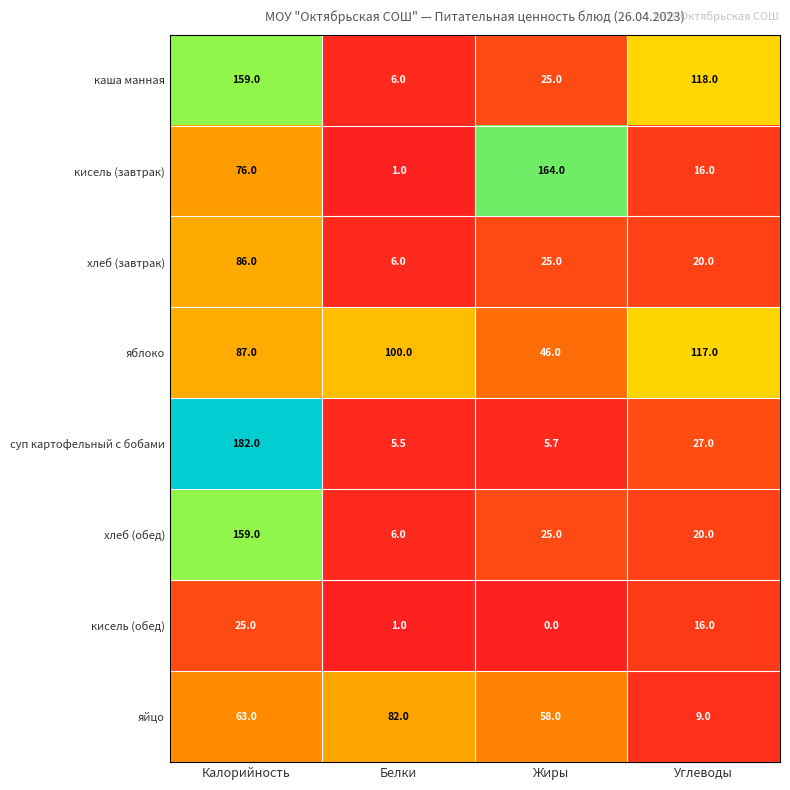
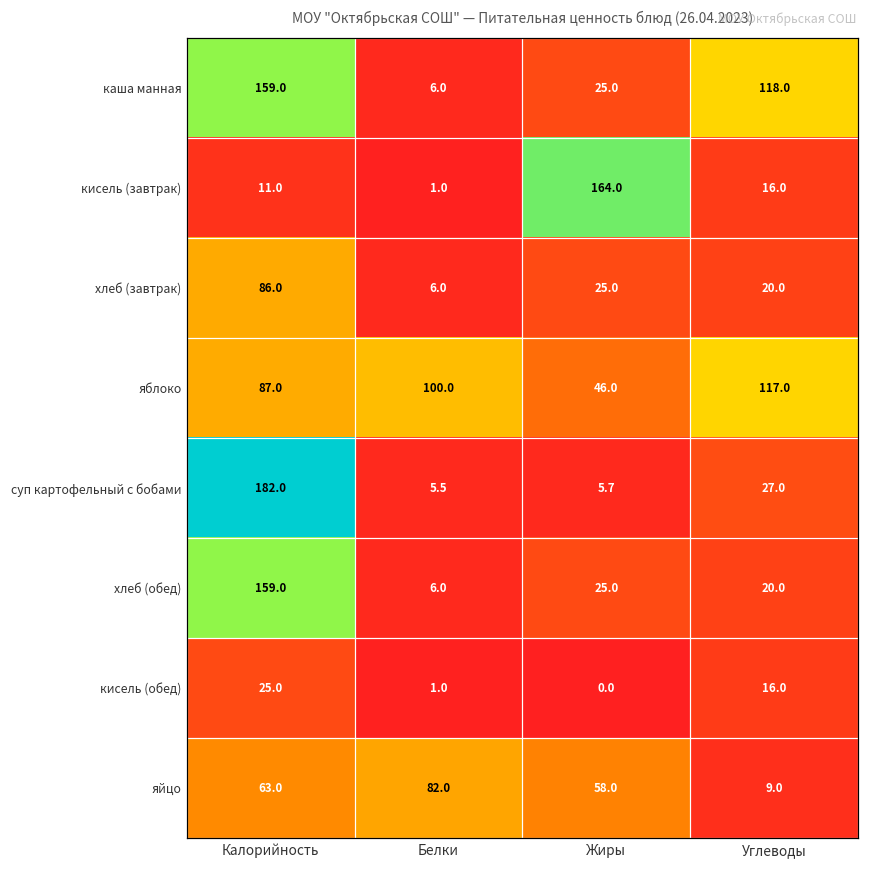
  {
    "каша манная": {
      "Калорийность": 159.0,
      "Белки": 6.0,
      "Жиры": 25.0,
      "Углеводы": 118.0
    },
    "кисель (завтрак)": {
-     "Калорийность": 76.0,
+     "Калорийность": 11.0,
      "Белки": 1.0,
      "Жиры": 164.0,
      "Углеводы": 16.0
    },
    "хлеб (завтрак)": {
      "Калорийность": 86.0,
      "Белки": 6.0,
      "Жиры": 25.0,
      "Углеводы": 20.0
    },
    "яблоко": {
      "Калорийность": 87.0,
      "Белки": 100.0,
      "Жиры": 46.0,
      "Углеводы": 117.0
    },
    "суп картофельный с бобами": {
      "Калорийность": 182.0,
      "Белки": 5.5,
      "Жиры": 5.7,
      "Углеводы": 27.0
    },
    "хлеб (обед)": {
      "Калорийность": 159.0,
      "Белки": 6.0,
      "Жиры": 25.0,
      "Углеводы": 20.0
    },
    "кисель (обед)": {
      "Калорийность": 25.0,
      "Белки": 1.0,
      "Жиры": 0.0,
      "Углеводы": 16.0
    },
    "яйцо": {
      "Калорийность": 63.0,
      "Белки": 82.0,
      "Жиры": 58.0,
      "Углеводы": 9.0
    }
  }
